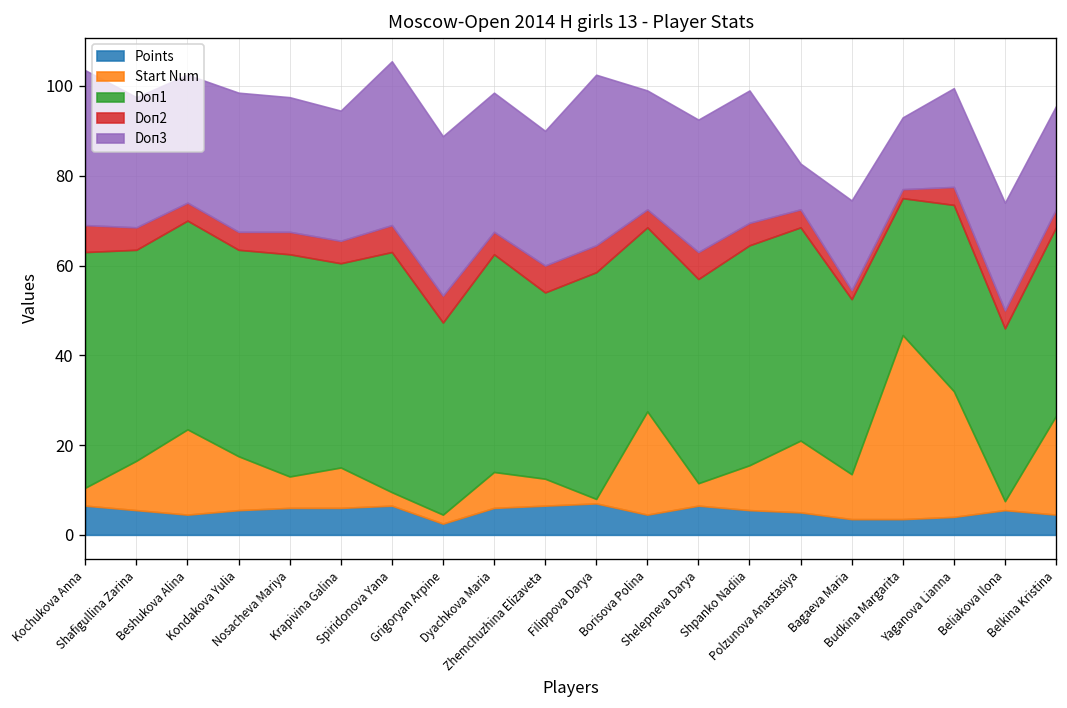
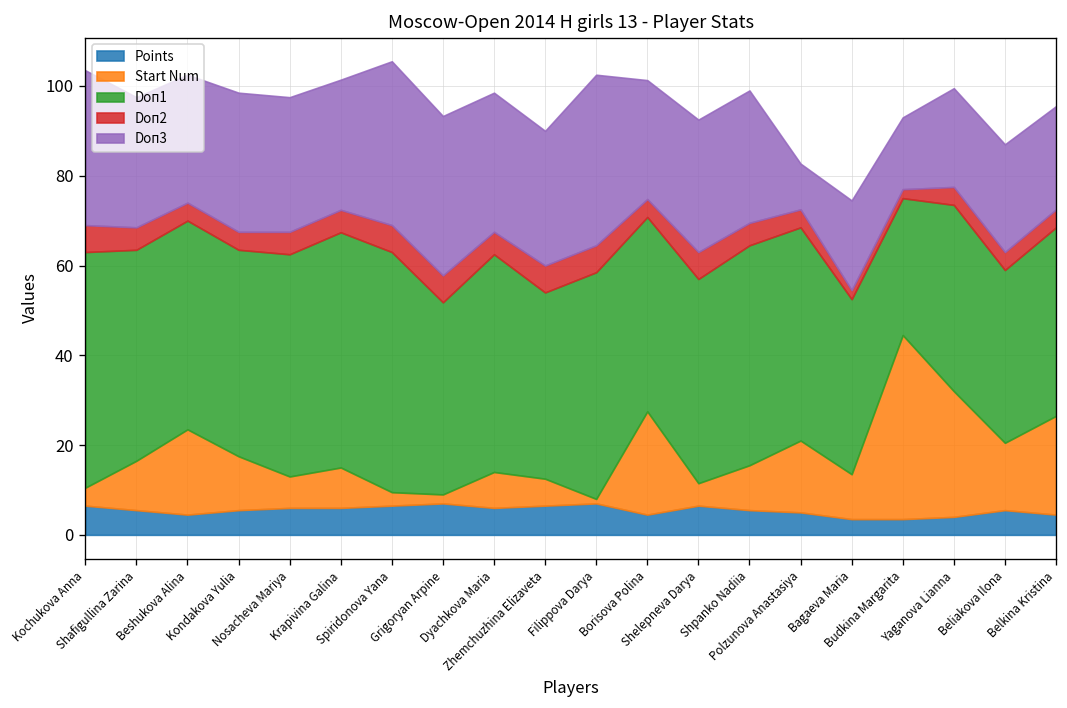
  {
    "Points": {
      "Kochukova Anna": 7,
      "Shafigullina Zarina": 6,
      "Beshukova Alina": 5,
      "Kondakova Yulia": 6,
      "Nosacheva Mariya": 6,
      "Krapivina Galina": 6,
      "Spiridonova Yana": 7,
-     "Grigoryan Arpine": 3,
+     "Grigoryan Arpine": 7,
      "Dyachkova Maria": 6,
      "Zhemchuzhina Elizaveta": 7,
      "Filippova Darya": 7,
      "Borisova Polina": 5,
      "Shelepneva Darya": 7,
      "Shpanko Nadiia": 6,
      "Polzunova Anastasiya": 5,
      "Bagaeva Maria": 4,
      "Budkina Margarita": 4,
      "Yaganova Lianna": 4,
      "Beliakova Ilona": 6,
      "Belkina Kristina": 5
    },
    "Start Num": {
      "Kochukova Anna": 4,
      "Shafigullina Zarina": 11,
      "Beshukova Alina": 19,
      "Kondakova Yulia": 12,
      "Nosacheva Mariya": 7,
      "Krapivina Galina": 9,
      "Spiridonova Yana": 3,
      "Grigoryan Arpine": 2,
      "Dyachkova Maria": 8,
      "Zhemchuzhina Elizaveta": 6,
      "Filippova Darya": 1,
      "Borisova Polina": 23,
      "Shelepneva Darya": 5,
      "Shpanko Nadiia": 10,
      "Polzunova Anastasiya": 16,
      "Bagaeva Maria": 10,
      "Budkina Margarita": 41,
      "Yaganova Lianna": 28,
-     "Beliakova Ilona": 2,
+     "Beliakova Ilona": 15,
      "Belkina Kristina": 22
    },
    "Doп1": {
      "Kochukova Anna": 53,
      "Shafigullina Zarina": 47,
      "Beshukova Alina": 47,
      "Kondakova Yulia": 46,
      "Nosacheva Mariya": 50,
-     "Krapivina Galina": 46,
+     "Krapivina Galina": 52,
      "Spiridonova Yana": 54,
      "Grigoryan Arpine": 43,
      "Dyachkova Maria": 49,
      "Zhemchuzhina Elizaveta": 42,
      "Filippova Darya": 51,
-     "Borisova Polina": 41,
+     "Borisova Polina": 43,
      "Shelepneva Darya": 46,
      "Shpanko Nadiia": 49,
      "Polzunova Anastasiya": 48,
      "Bagaeva Maria": 39,
      "Budkina Margarita": 31,
      "Yaganova Lianna": 42,
      "Beliakova Ilona": 39,
      "Belkina Kristina": 42
    },
    "Doп2": {
      "Kochukova Anna": 6,
      "Shafigullina Zarina": 5,
      "Beshukova Alina": 4,
      "Kondakova Yulia": 4,
      "Nosacheva Mariya": 5,
      "Krapivina Galina": 5,
      "Spiridonova Yana": 6,
      "Grigoryan Arpine": 6,
      "Dyachkova Maria": 5,
      "Zhemchuzhina Elizaveta": 6,
      "Filippova Darya": 6,
      "Borisova Polina": 4,
      "Shelepneva Darya": 6,
      "Shpanko Nadiia": 5,
      "Polzunova Anastasiya": 4,
      "Bagaeva Maria": 2,
      "Budkina Margarita": 2,
      "Yaganova Lianna": 4,
      "Beliakova Ilona": 4,
      "Belkina Kristina": 4
    },
    "Doп3": {
      "Kochukova Anna": 35,
      "Kondakova Yulia": 31,
      "Nosacheva Mariya": 30,
      "Krapivina Galina": 29,
      "Spiridonova Yana": 37,
      "Grigoryan Arpine": 36,
      "Dyachkova Maria": 31,
      "Zhemchuzhina Elizaveta": 30,
      "Filippova Darya": 38,
      "Borisova Polina": 27,
      "Shelepneva Darya": 30,
      "Shpanko Nadiia": 30,
      "Polzunova Anastasiya": 10,
      "Bagaeva Maria": 20,
      "Budkina Margarita": 16,
      "Yaganova Lianna": 22,
      "Beliakova Ilona": 24,
      "Belkina Kristina": 23
    }
  }
